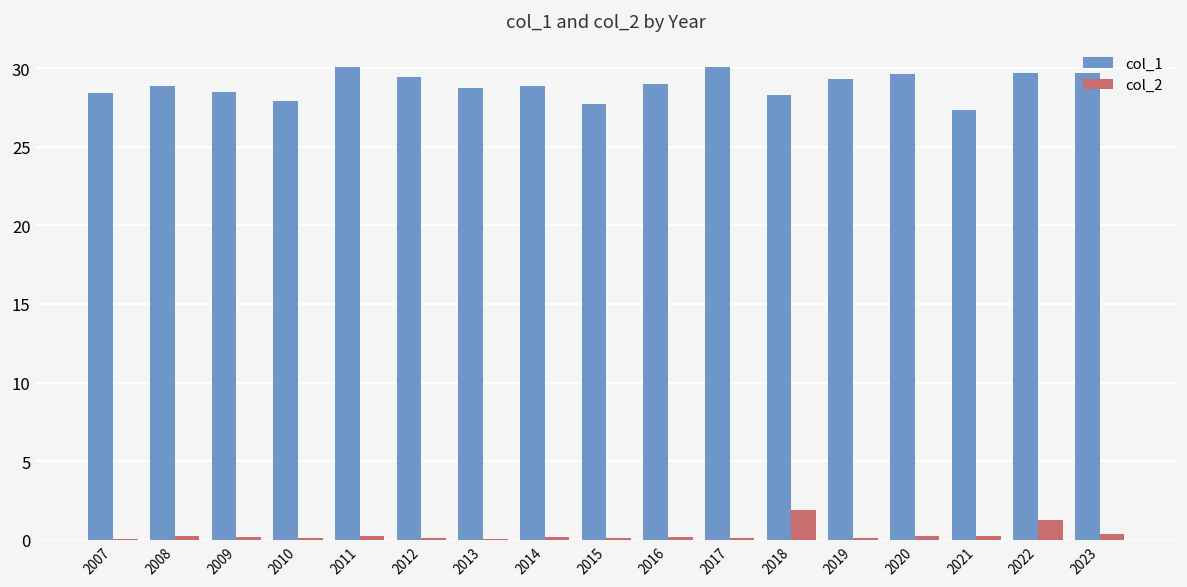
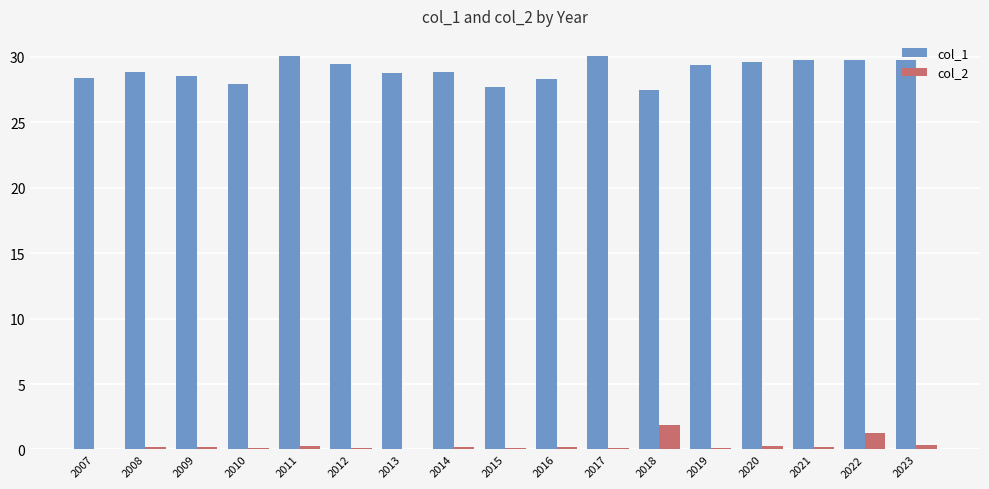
  {
    "col_1": {
      "2007": 28.4,
      "2008": 28.9,
      "2009": 28.5,
      "2010": 27.9,
      "2011": 30.1,
      "2012": 29.5,
      "2013": 28.8,
      "2014": 28.9,
      "2015": 27.7,
-     "2016": 29.0,
+     "2016": 28.3,
      "2017": 30.1,
-     "2018": 28.3,
+     "2018": 27.4,
      "2019": 29.3,
      "2020": 29.6,
-     "2021": 27.4,
+     "2021": 29.8,
      "2022": 29.7,
      "2023": 29.7
    },
    "col_2": {
      "2008": 0.2,
      "2011": 0.2,
      "2018": 1.9,
      "2020": 0.2,
      "2021": 0.2,
      "2022": 1.3,
      "2023": 0.4
    }
  }
